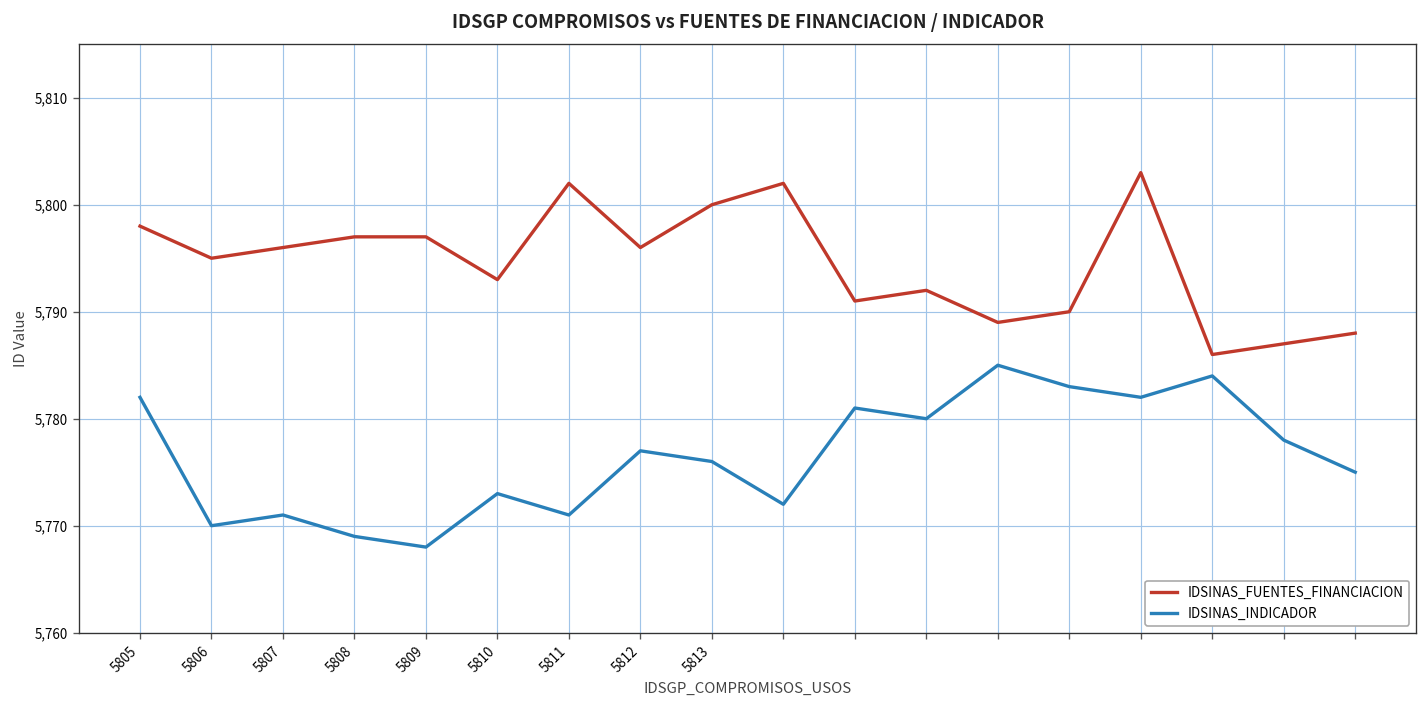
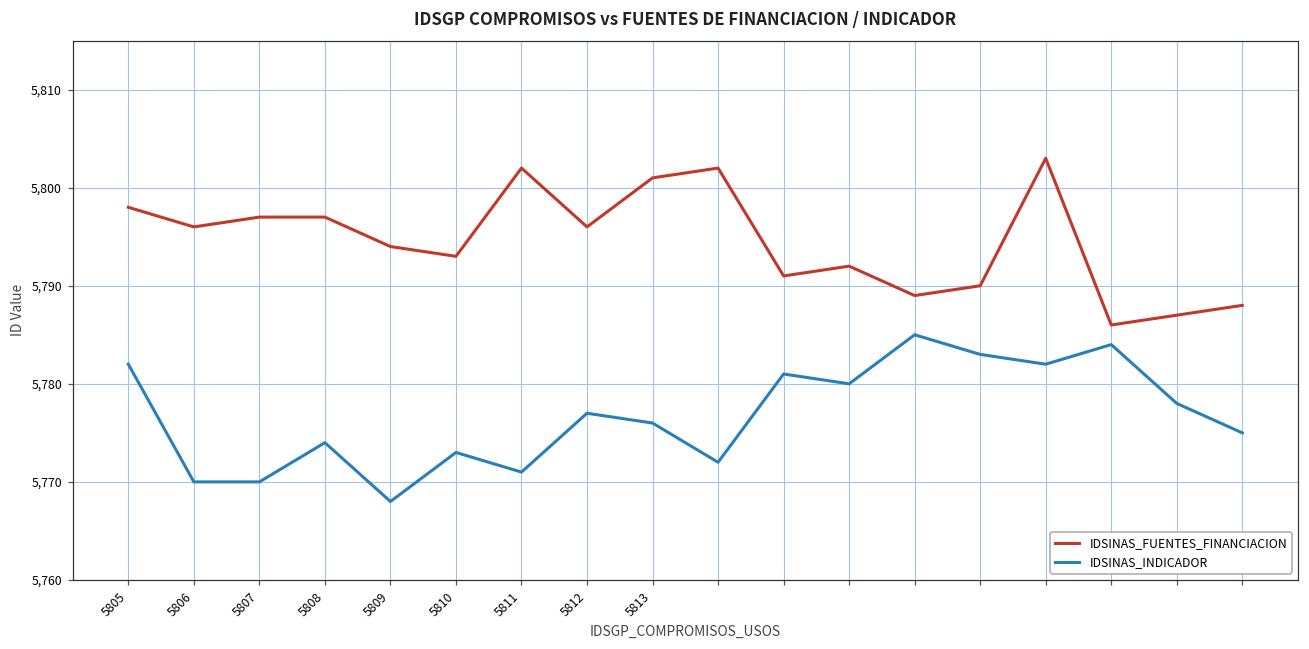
  {
    "IDSINAS_FUENTES_FINANCIACION": {
      "5805": "5,798",
-     "5806": "5,795",
-     "5807": "5,796",
+     "5806": "5,796",
+     "5807": "5,797",
      "5808": "5,797",
-     "5809": "5,797",
+     "5809": "5,794",
      "5810": "5,793",
      "5811": "5,802",
      "5812": "5,796",
-     "5813": "5,800"
+     "5813": "5,801"
    },
    "IDSINAS_INDICADOR": {
      "5805": "5,782",
      "5806": "5,770",
-     "5807": "5,771",
-     "5808": "5,769",
+     "5807": "5,770",
+     "5808": "5,774",
      "5809": "5,768",
      "5810": "5,773",
      "5811": "5,771",
      "5812": "5,777",
      "5813": "5,776"
    }
  }
